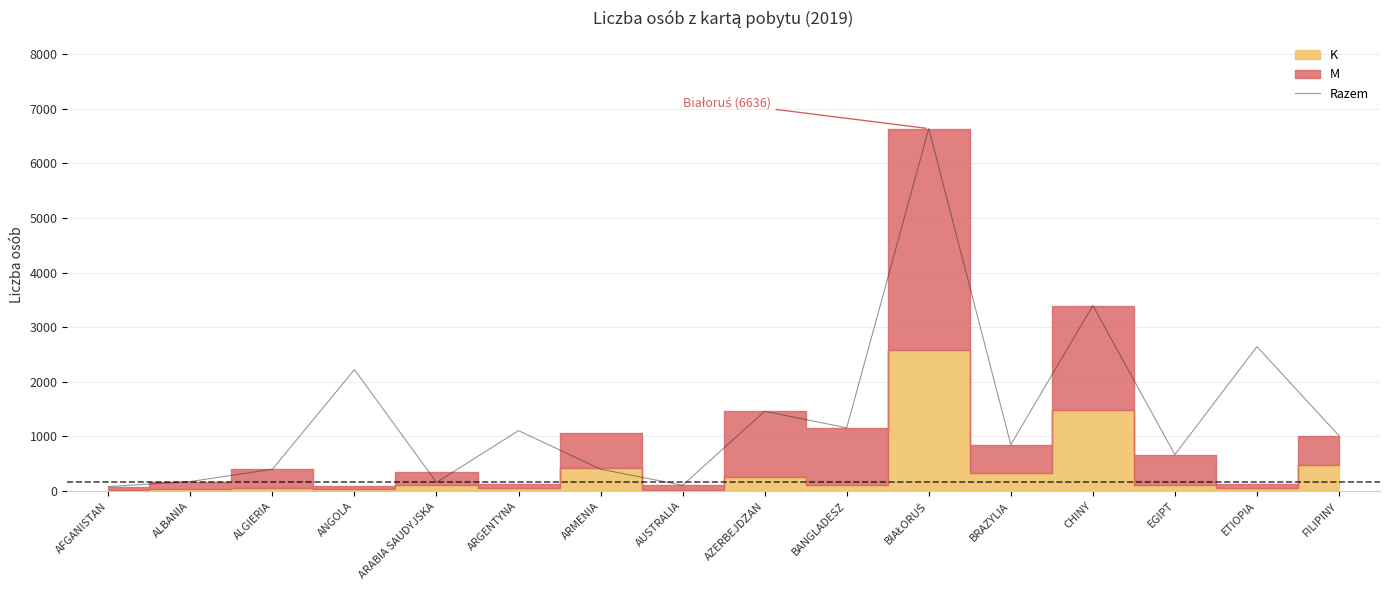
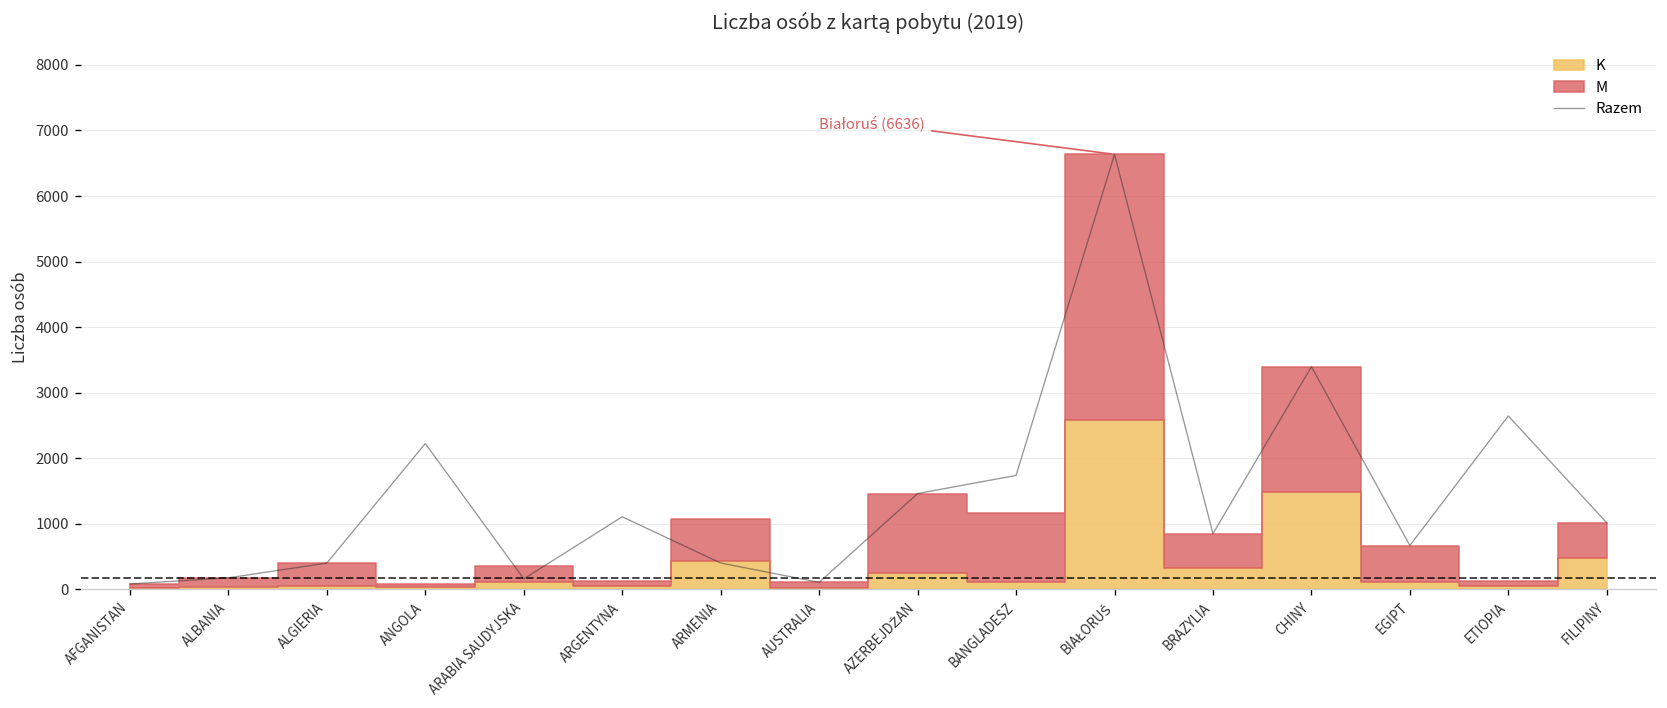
  {
    "Razem": {
      "ALBANIA": 200,
      "ALGIERIA": 400,
      "ANGOLA": 2200,
      "ARABIA SAUDYJSKA": 200,
      "ARGENTYNA": 1100,
      "ARMENIA": 400,
      "AUSTRALIA": 100,
      "AZERBEJDŻAN": 1500,
-     "BANGLADESZ": 1200,
+     "BANGLADESZ": 1700,
      "BRAZYLIA": 800,
      "CHINY": 3400,
      "EGIPT": 700,
      "ETIOPIA": 2600
    }
  }
